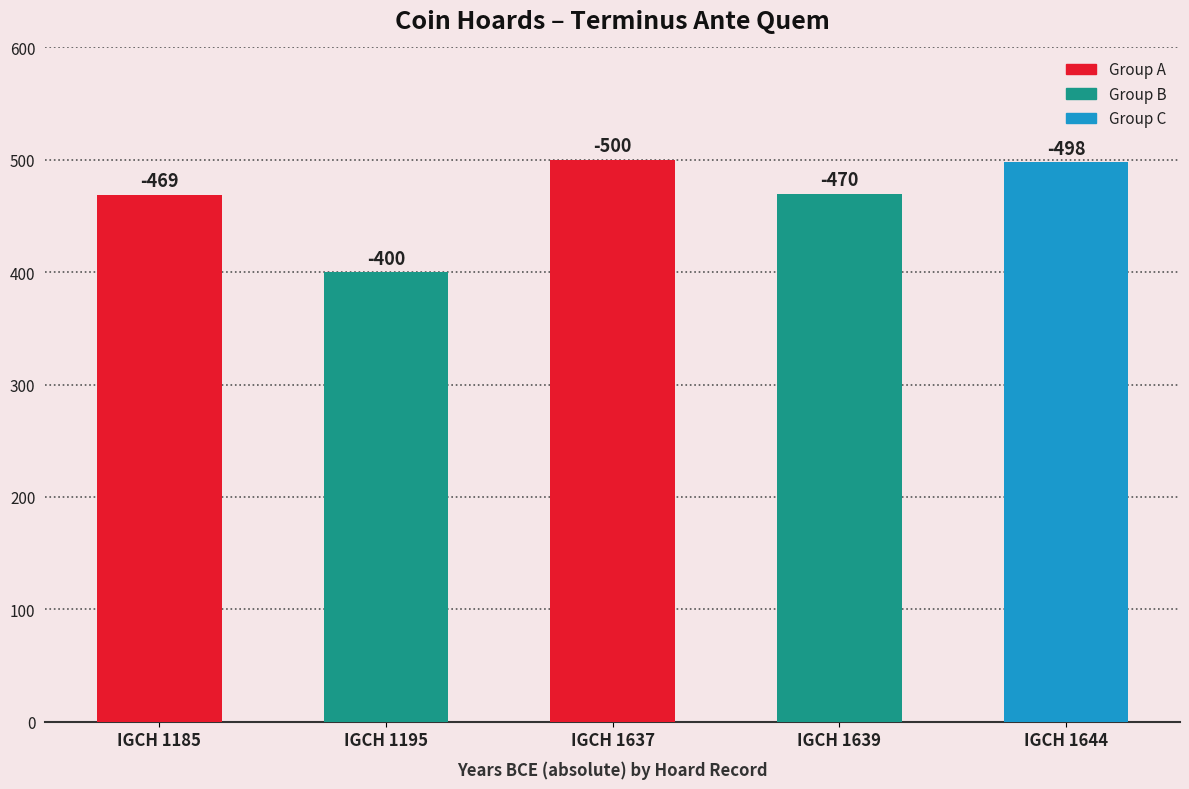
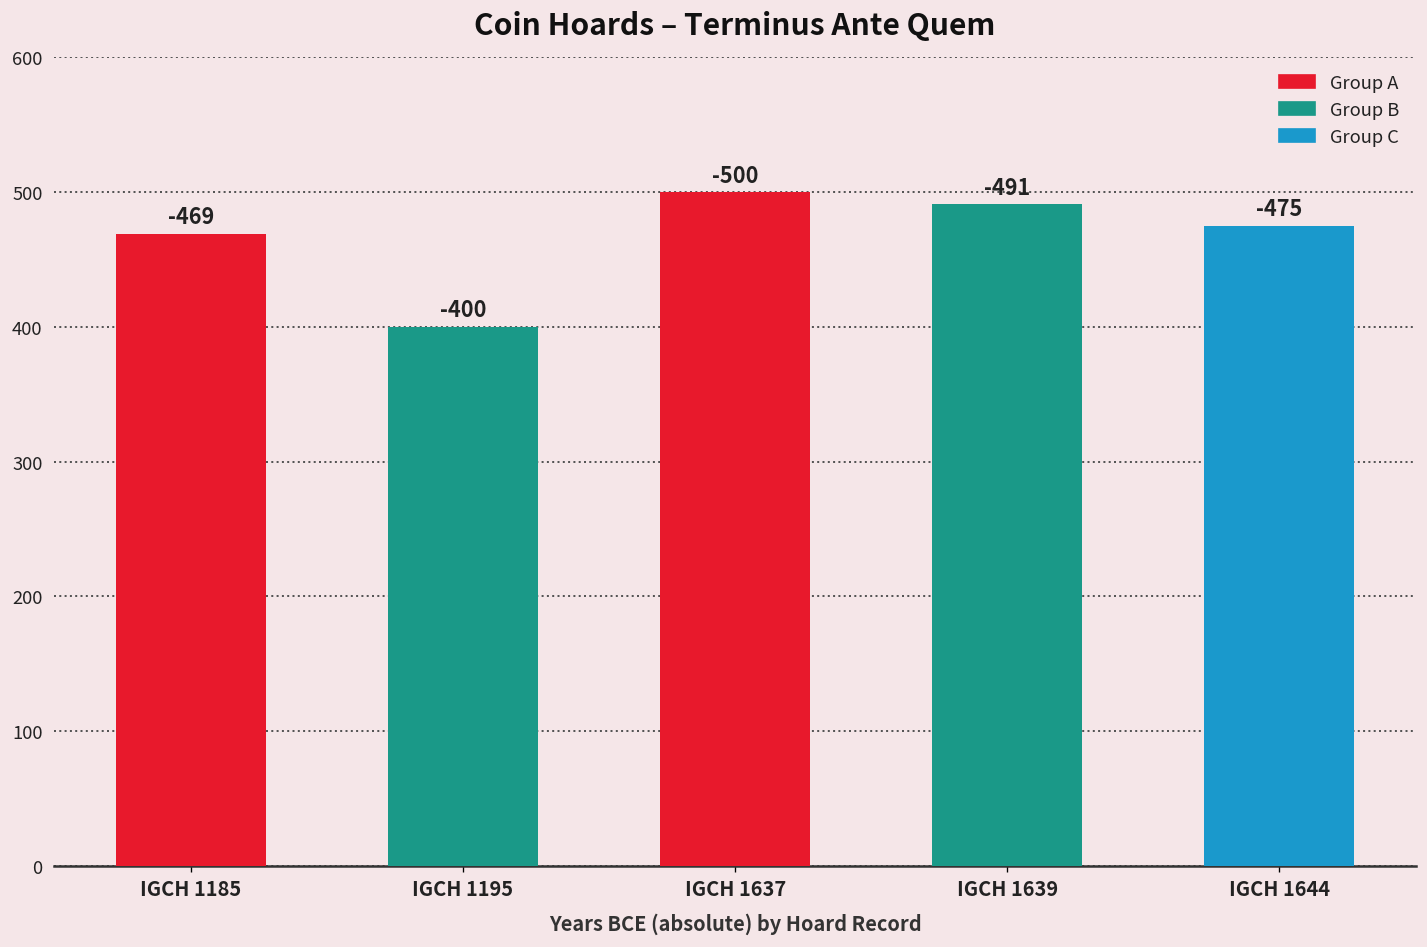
  {
-   "IGCH 1639": -470,
-   "IGCH 1644": -498
+   "IGCH 1639": -491,
+   "IGCH 1644": -475
  }
